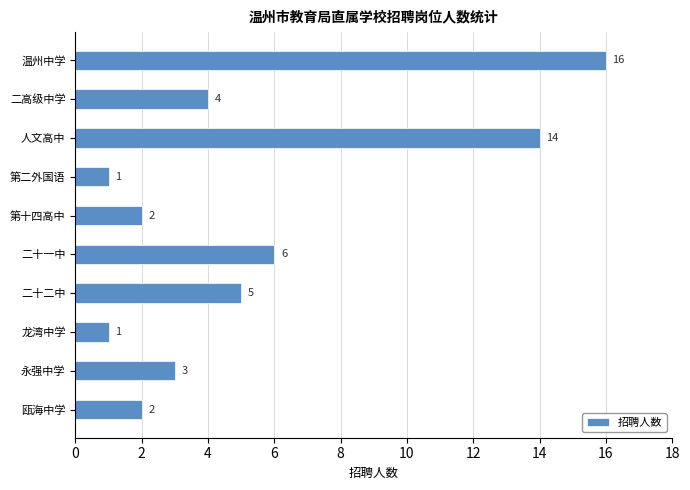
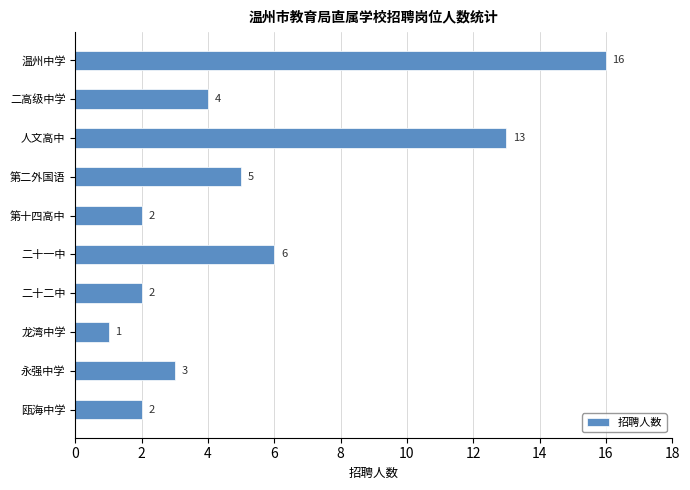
  {
    "温州中学": 16,
    "二高级中学": 4,
-   "人文高中": 14,
-   "第二外国语": 1,
+   "人文高中": 13,
+   "第二外国语": 5,
    "第十四高中": 2,
    "二十一中": 6,
-   "二十二中": 5,
+   "二十二中": 2,
    "龙湾中学": 1,
    "永强中学": 3,
    "瓯海中学": 2
  }
